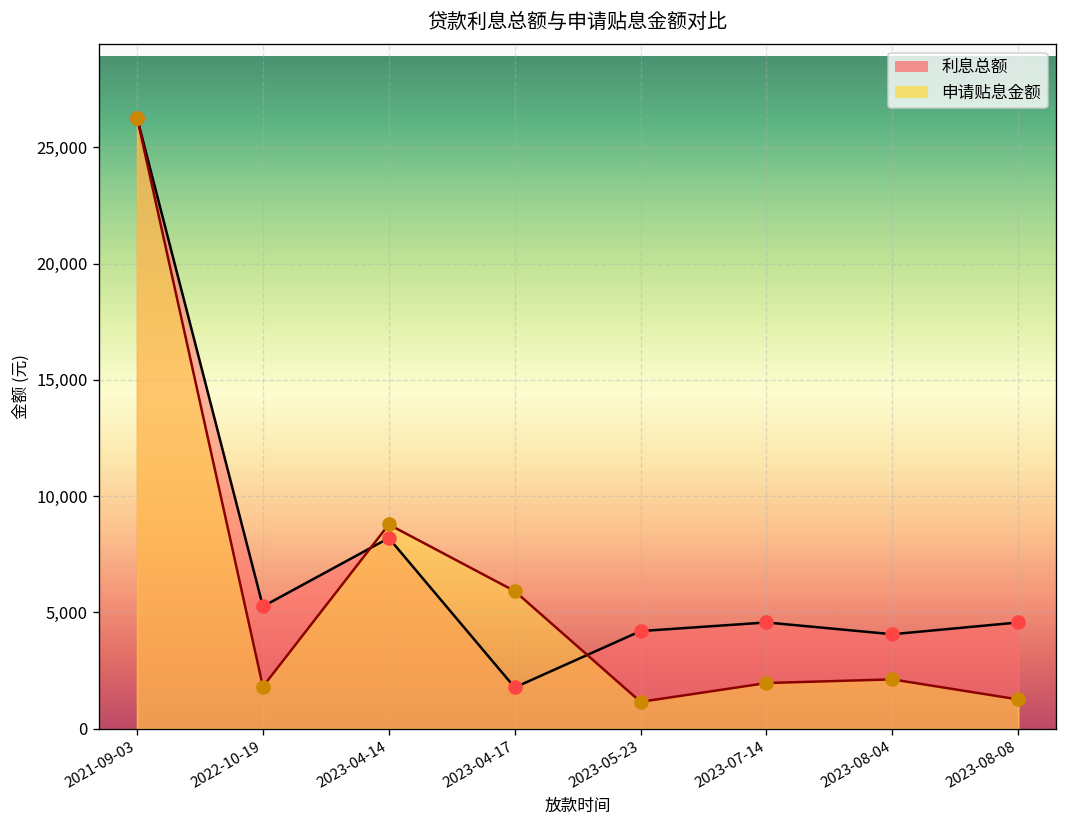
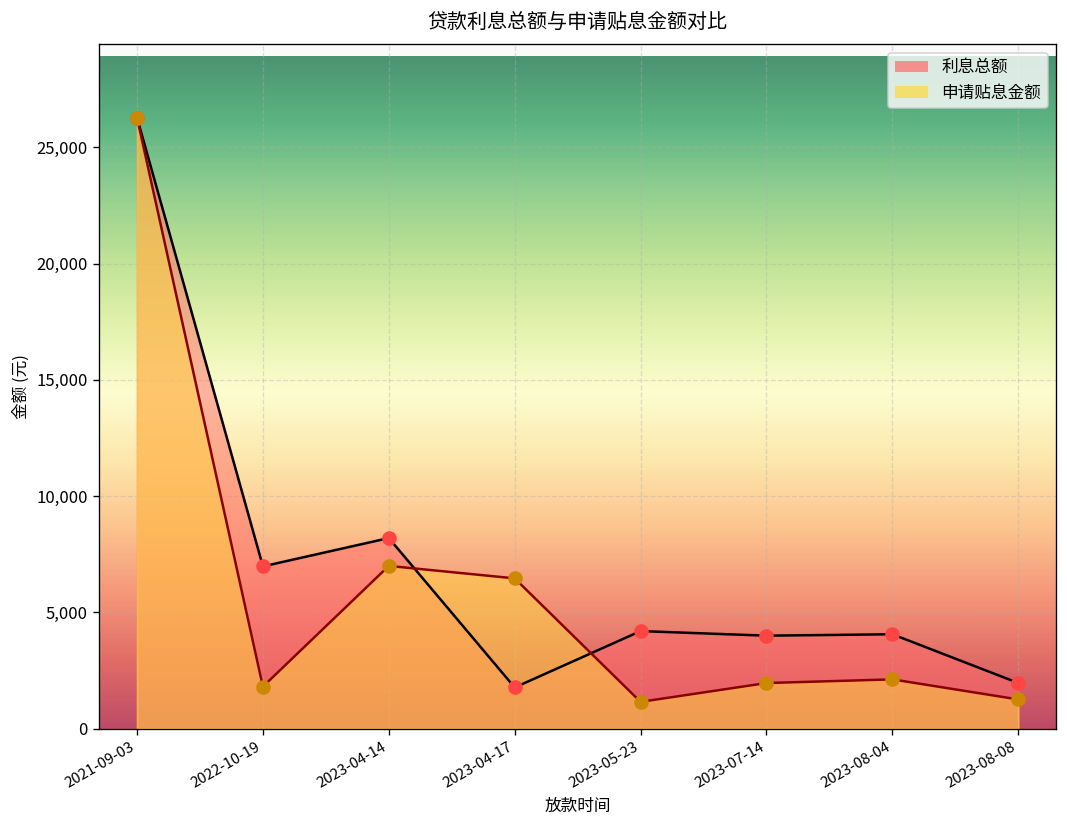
  {
    "利息总额": {
-     "2022-10-19": "5,300",
+     "2022-10-19": "7,000",
      "2023-04-14": "8,200",
      "2023-04-17": "1,800",
      "2023-05-23": "4,200",
-     "2023-07-14": "4,600",
+     "2023-07-14": "4,000",
      "2023-08-04": "4,100",
-     "2023-08-08": "4,600"
+     "2023-08-08": "2,000"
    },
    "申请贴息金额": {
      "2022-10-19": "1,800",
-     "2023-04-14": "8,800",
-     "2023-04-17": "5,900",
+     "2023-04-14": "7,000",
+     "2023-04-17": "6,500",
      "2023-05-23": "1,100",
      "2023-07-14": "2,000",
      "2023-08-04": "2,100",
      "2023-08-08": "1,300"
    }
  }
